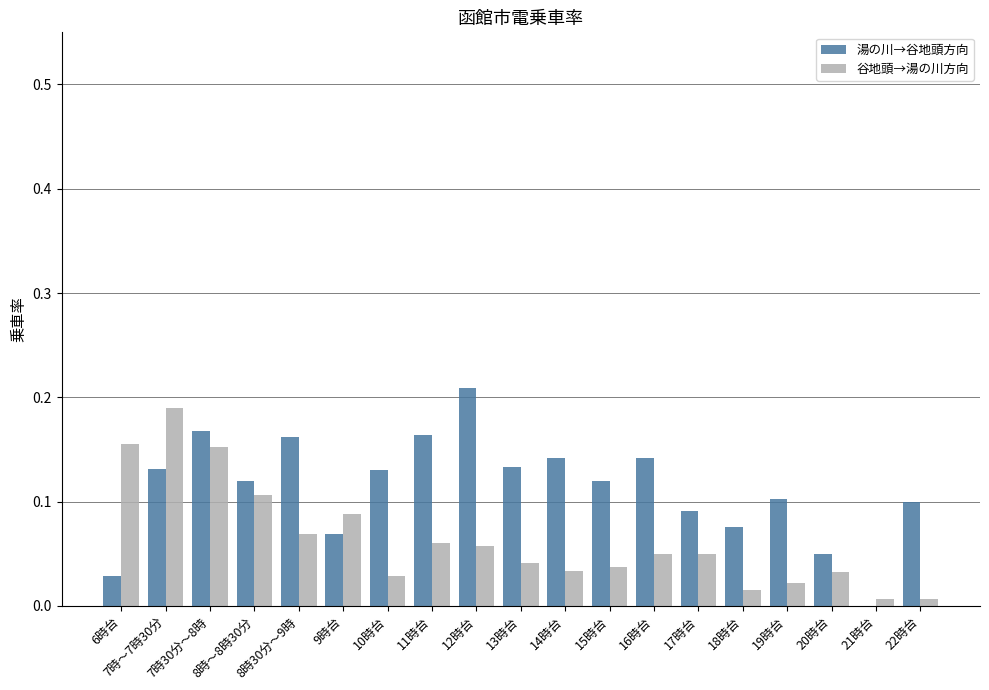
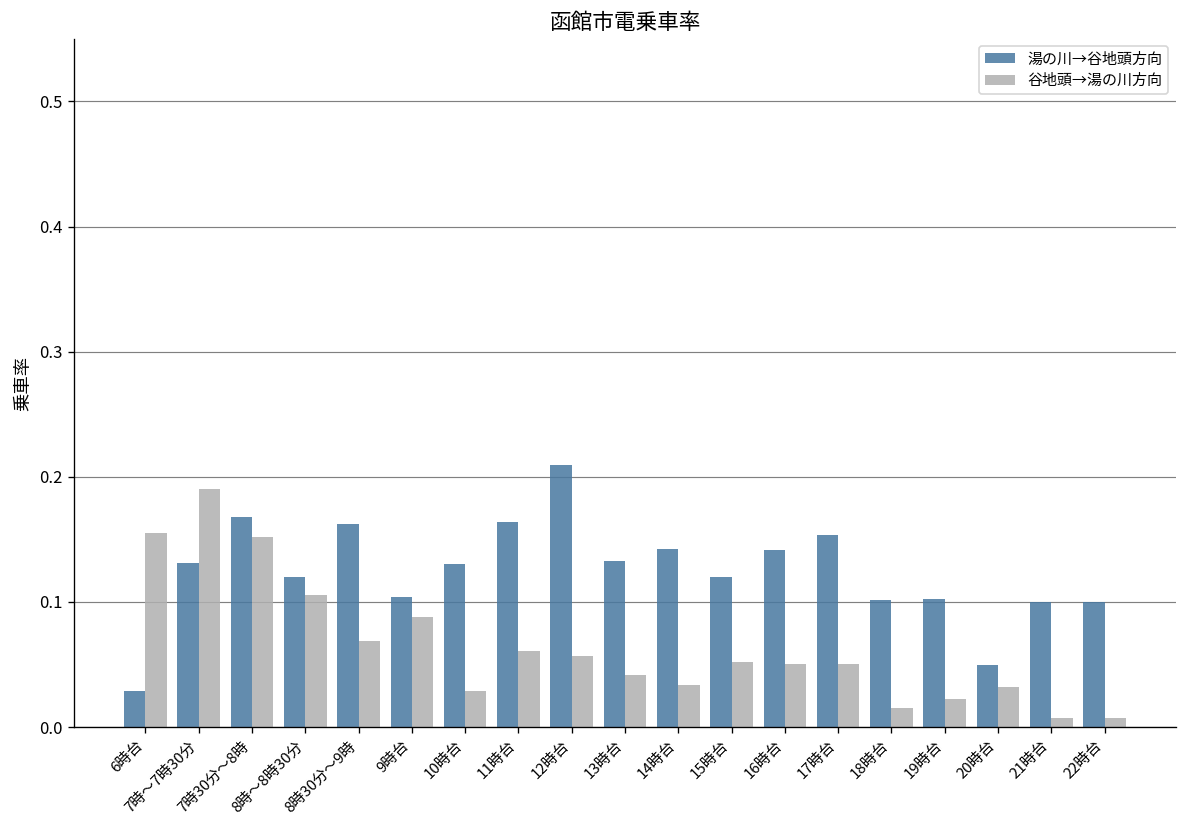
  {
    "湯の川→谷地頭方向": {
      "6時台": 0.029,
      "7時～7時30分": 0.131,
      "7時30分～8時": 0.168,
      "8時～8時30分": 0.120,
      "8時30分～9時": 0.162,
-     "9時台": 0.069,
+     "9時台": 0.104,
      "10時台": 0.130,
      "11時台": 0.164,
      "12時台": 0.209,
      "13時台": 0.133,
      "14時台": 0.142,
      "15時台": 0.120,
      "16時台": 0.142,
-     "17時台": 0.091,
-     "18時台": 0.076,
+     "17時台": 0.154,
+     "18時台": 0.101,
      "19時台": 0.102,
      "20時台": 0.050,
-     "21時台": 0.0,
+     "21時台": 0.1,
      "22時台": 0.100
    },
    "谷地頭→湯の川方向": {
      "6時台": 0.155,
      "7時～7時30分": 0.190,
      "7時30分～8時": 0.152,
      "8時～8時30分": 0.106,
      "8時30分～9時": 0.069,
      "9時台": 0.088,
      "10時台": 0.029,
      "11時台": 0.060,
      "12時台": 0.057,
      "13時台": 0.041,
      "14時台": 0.034,
-     "15時台": 0.038,
+     "15時台": 0.052,
      "16時台": 0.050,
      "17時台": 0.050,
      "18時台": 0.015,
      "19時台": 0.022,
      "20時台": 0.032,
      "21時台": 0.007,
      "22時台": 0.007
    }
  }
